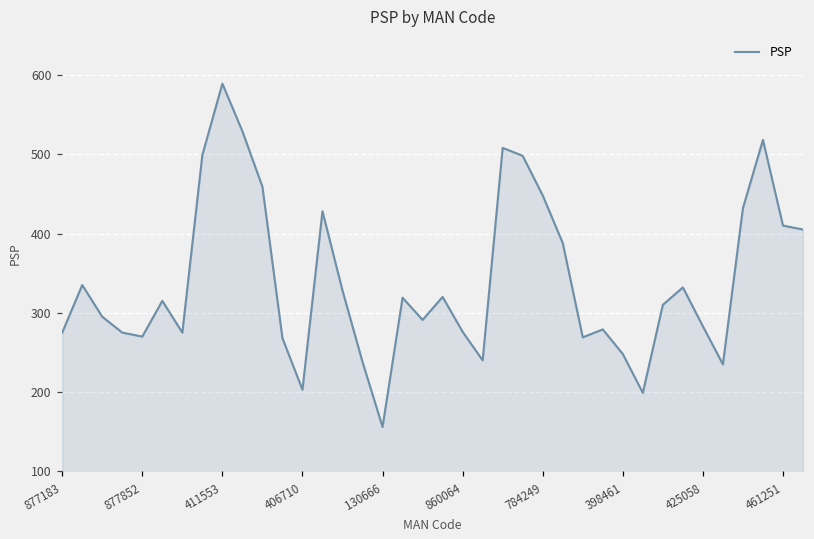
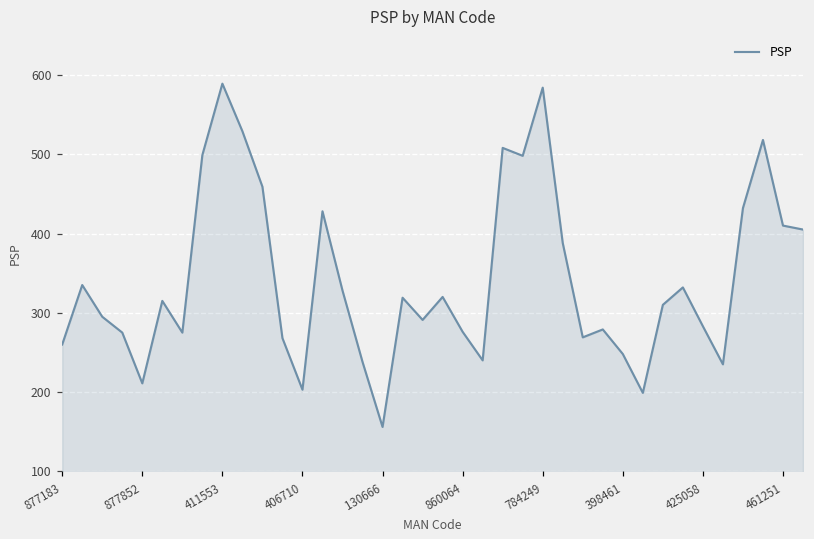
  {
-   "877183": 280,
-   "877852": 270,
+   "877183": 260,
+   "877852": 210,
    "411553": 590,
    "406710": 200,
    "130666": 160,
    "860064": 280,
-   "784249": 450,
+   "784249": 580,
    "398461": 250,
    "425058": 280,
    "461251": 410
  }
